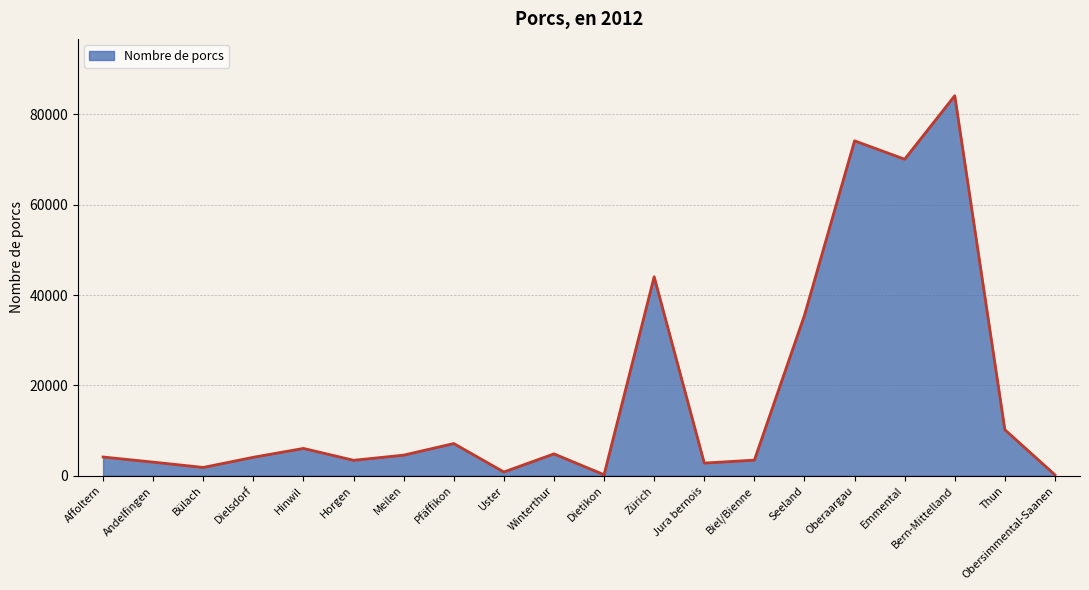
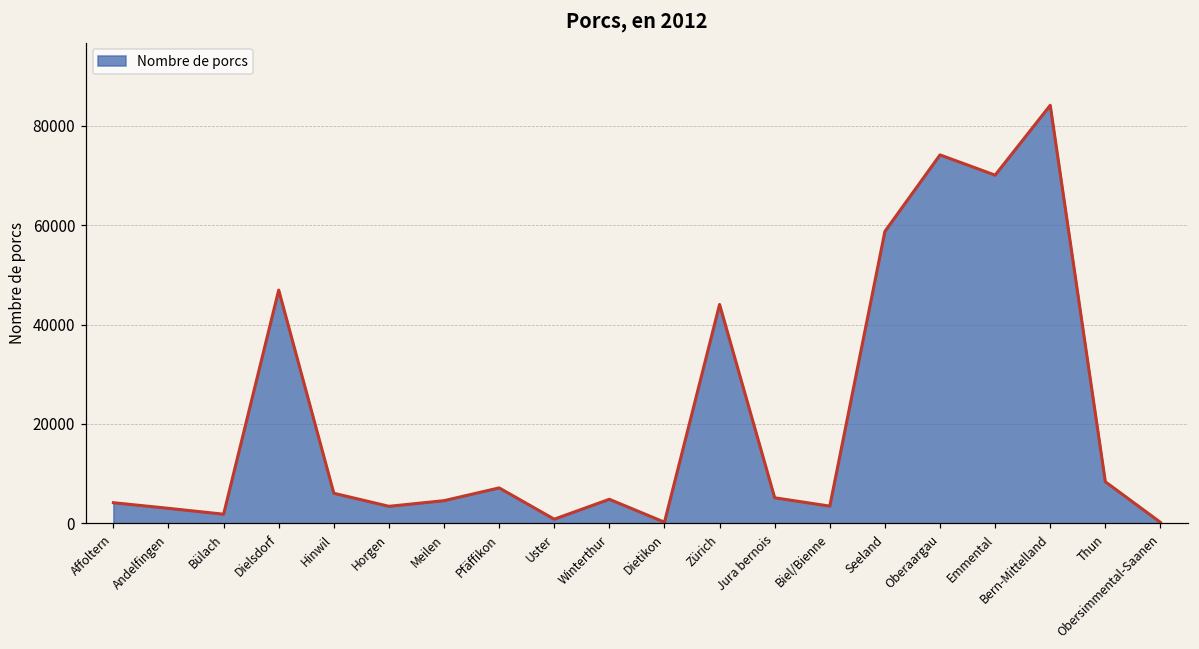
  {
    "Affoltern": 4000,
    "Andelfingen": 3000,
    "Bülach": 2000,
-   "Dielsdorf": 4000,
+   "Dielsdorf": 47000,
    "Hinwil": 6000,
    "Horgen": 3000,
    "Meilen": 5000,
    "Pfäffikon": 7000,
    "Uster": 1000,
    "Winterthur": 5000,
    "Dietikon": 0,
    "Zürich": 44000,
-   "Jura bernois": 3000,
+   "Jura bernois": 5000,
    "Biel/Bienne": 3000,
-   "Seeland": 36000,
+   "Seeland": 59000,
    "Oberaargau": 74000,
    "Emmental": 70000,
    "Bern-Mittelland": 84000,
-   "Thun": 10000,
+   "Thun": 8000,
    "Obersimmental-Saanen": 0
  }
